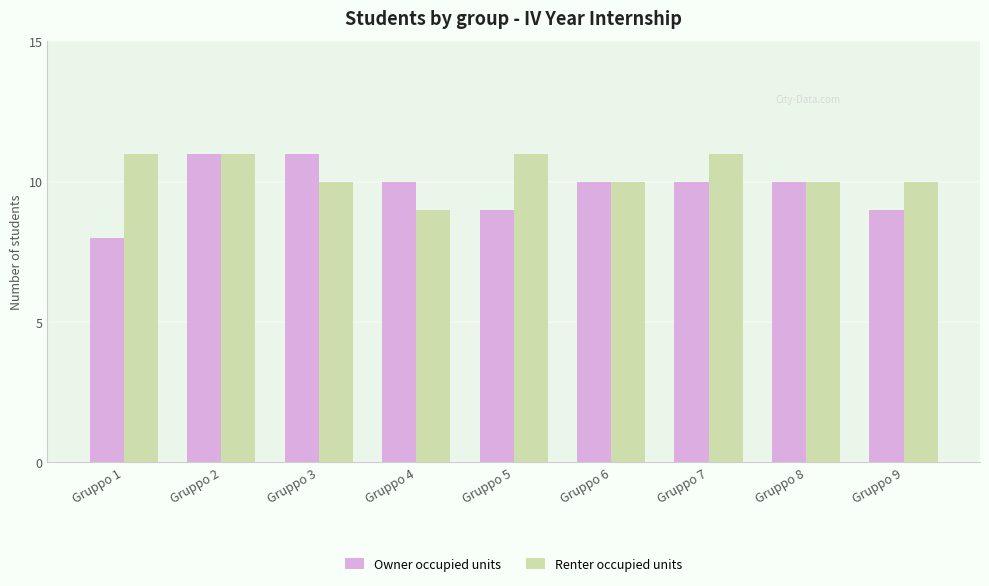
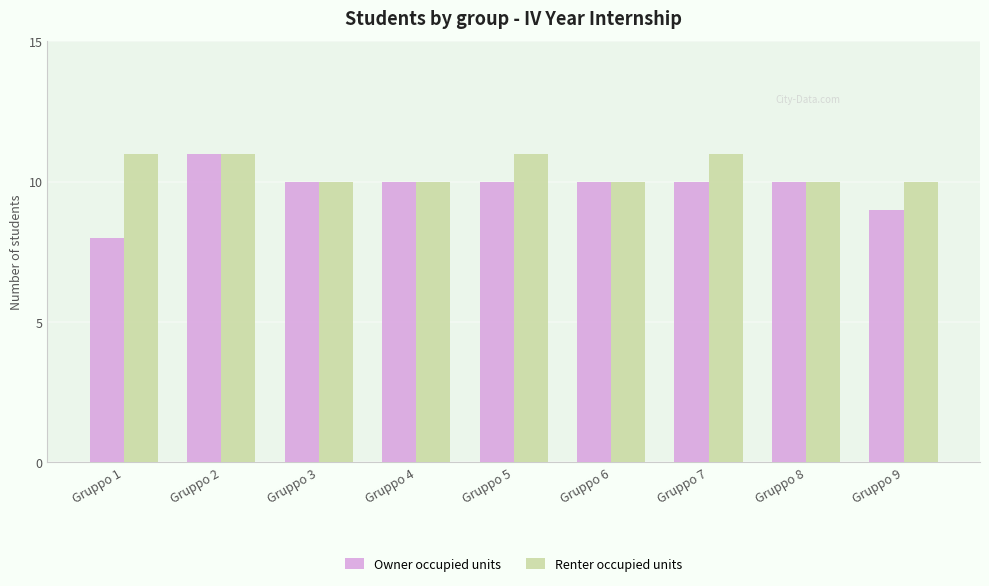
  {
    "Owner occupied units": {
      "Gruppo 1": 8,
      "Gruppo 2": 11,
-     "Gruppo 3": 11,
+     "Gruppo 3": 10,
      "Gruppo 4": 10,
-     "Gruppo 5": 9,
+     "Gruppo 5": 10,
      "Gruppo 6": 10,
      "Gruppo 7": 10,
      "Gruppo 8": 10,
      "Gruppo 9": 9
    },
    "Renter occupied units": {
      "Gruppo 1": 11,
      "Gruppo 2": 11,
      "Gruppo 3": 10,
-     "Gruppo 4": 9,
+     "Gruppo 4": 10,
      "Gruppo 5": 11,
      "Gruppo 6": 10,
      "Gruppo 7": 11,
      "Gruppo 8": 10,
      "Gruppo 9": 10
    }
  }
